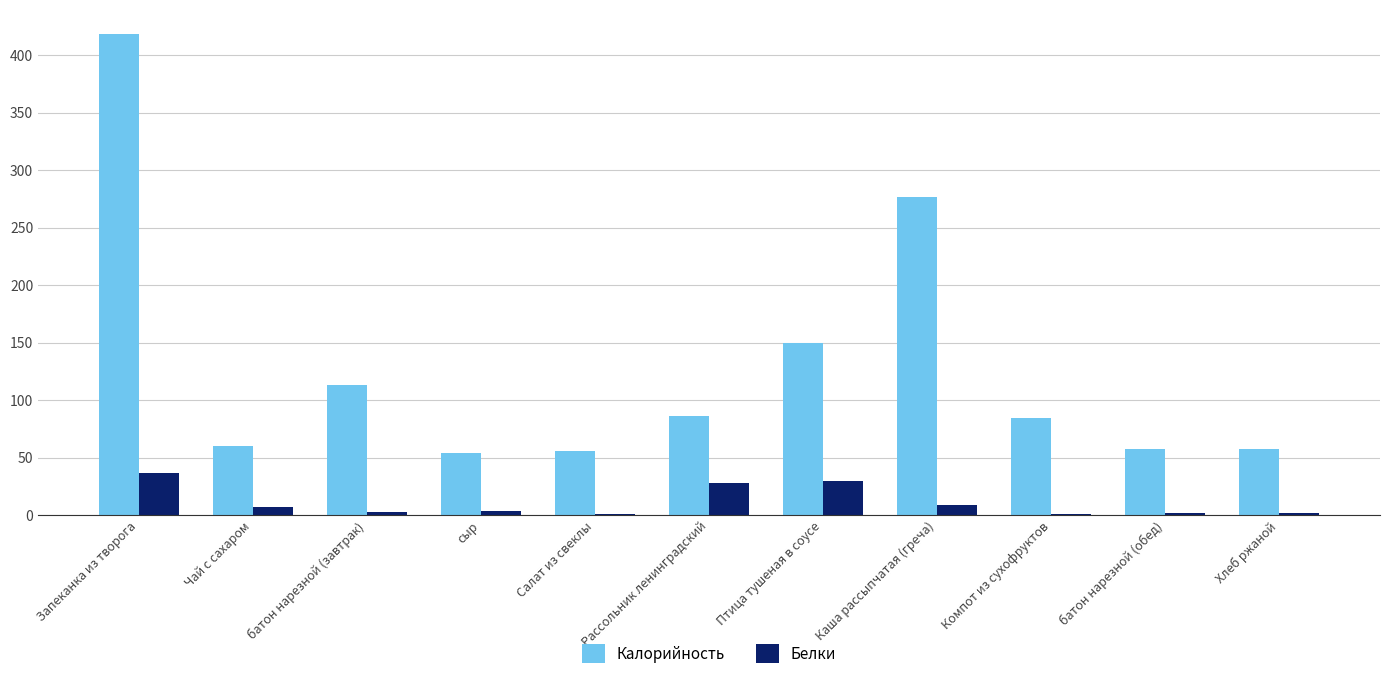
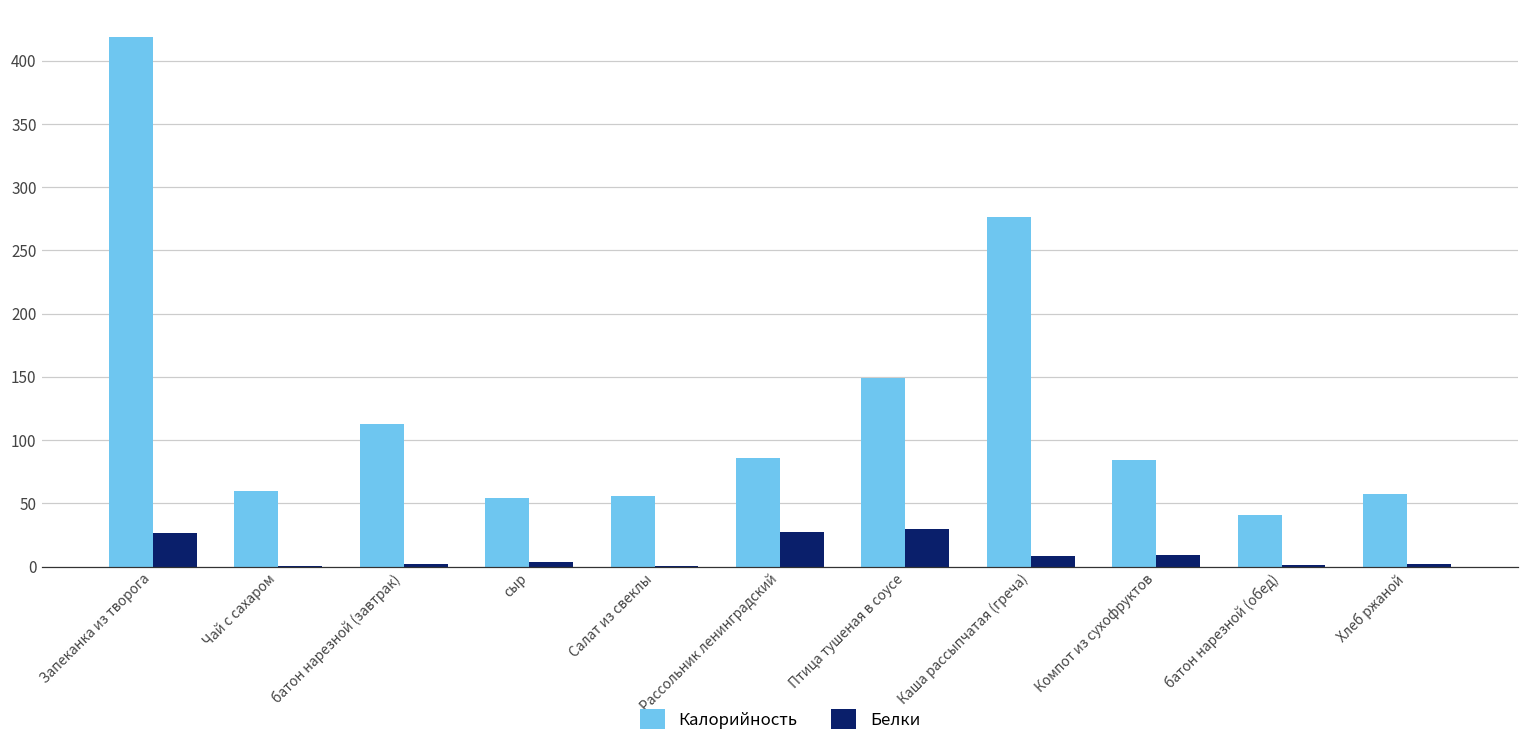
  {
    "Калорийность": {
      "Запеканка из творога": 419,
      "Чай с сахаром": 60,
      "батон нарезной (завтрак)": 113,
      "сыр": 54,
      "Салат из свеклы": 56,
      "Рассольник ленинградский": 86,
      "Птица тушеная в соусе": 149,
      "Каша рассыпчатая (греча)": 277,
      "Компот из сухофруктов": 85,
-     "батон нарезной (обед)": 57,
+     "батон нарезной (обед)": 41,
      "Хлеб ржаной": 57
    },
    "Белки": {
-     "Запеканка из творога": 36,
-     "Чай с сахаром": 7,
+     "Запеканка из творога": 26,
+     "Чай с сахаром": 0,
      "батон нарезной (завтрак)": 2,
      "сыр": 3,
      "Рассольник ленинградский": 28,
      "Птица тушеная в соусе": 30,
      "Каша рассыпчатая (греча)": 9,
-     "Компот из сухофруктов": 1
+     "Компот из сухофруктов": 9
    }
  }
